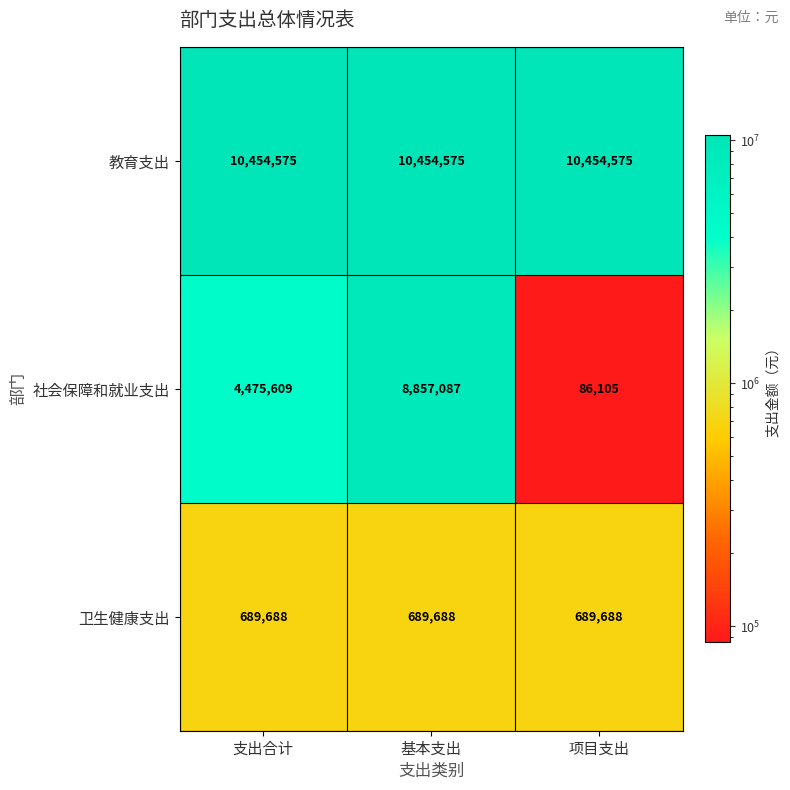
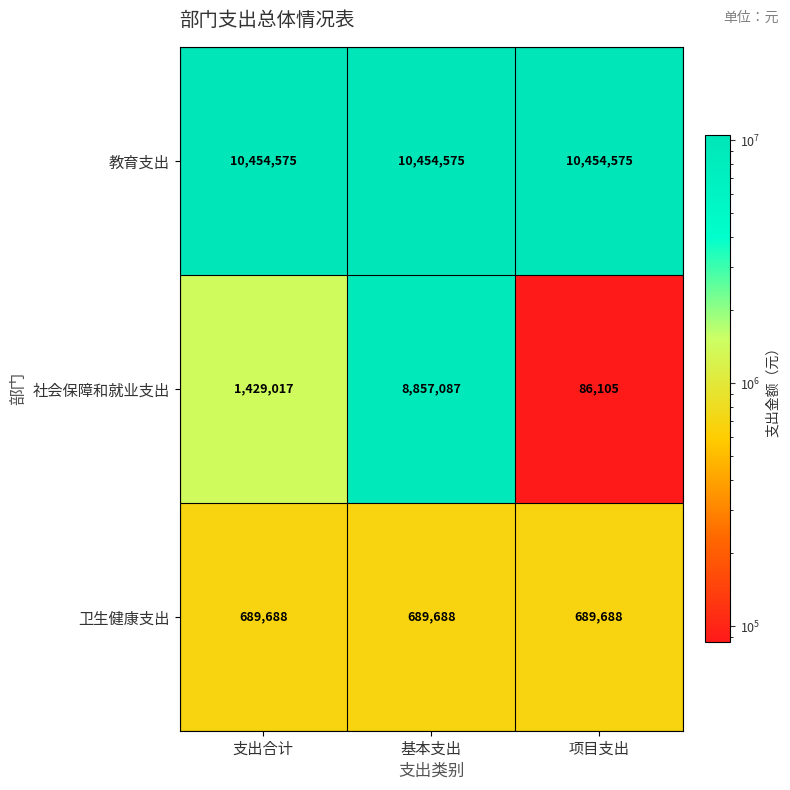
  {
    "教育支出": {
      "支出合计": "10,454,575",
      "基本支出": "10,454,575",
      "项目支出": "10,454,575"
    },
    "社会保障和就业支出": {
-     "支出合计": "4,475,609",
+     "支出合计": "1,429,017",
      "基本支出": "8,857,087",
      "项目支出": "86,105"
    },
    "卫生健康支出": {
      "支出合计": "689,688",
      "基本支出": "689,688",
      "项目支出": "689,688"
    }
  }
